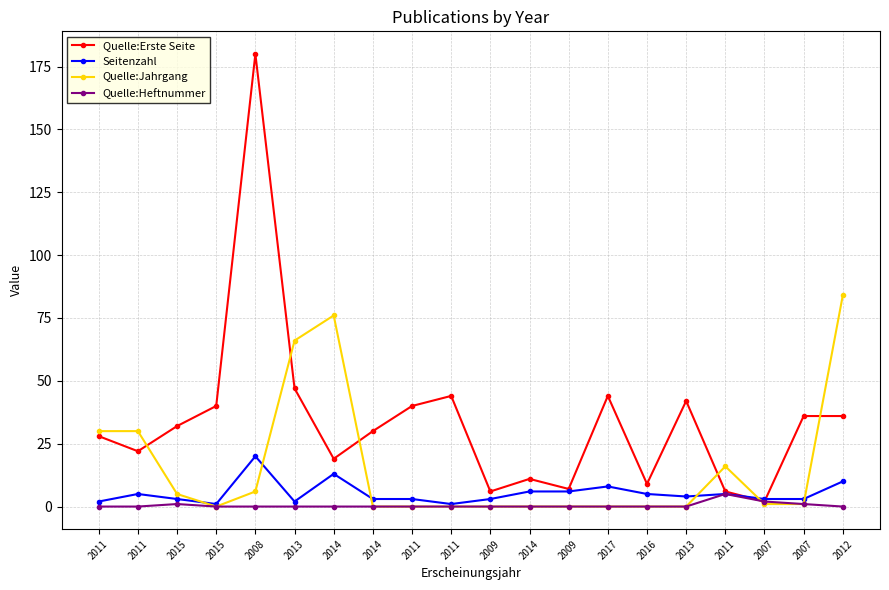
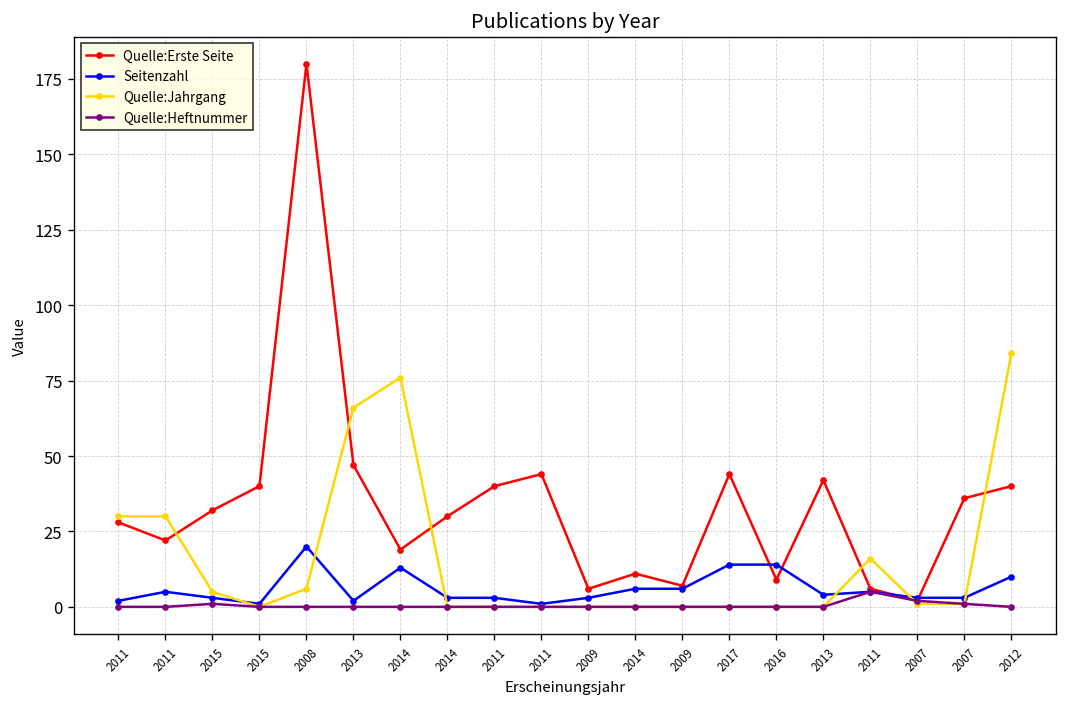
  {
    "Quelle:Erste Seite": {
      "2008": 180,
      "2017": 44,
      "2016": 9,
-     "2012": 36
+     "2012": 40
    },
    "Seitenzahl": {
      "2008": 20,
-     "2017": 8,
-     "2016": 5,
+     "2017": 14,
+     "2016": 14,
      "2012": 10
    },
    "Quelle:Jahrgang": {
      "2008": 6,
      "2012": 84
    },
    "Quelle:Heftnummer": {
      "2008": 0,
      "2012": 0
    }
  }
